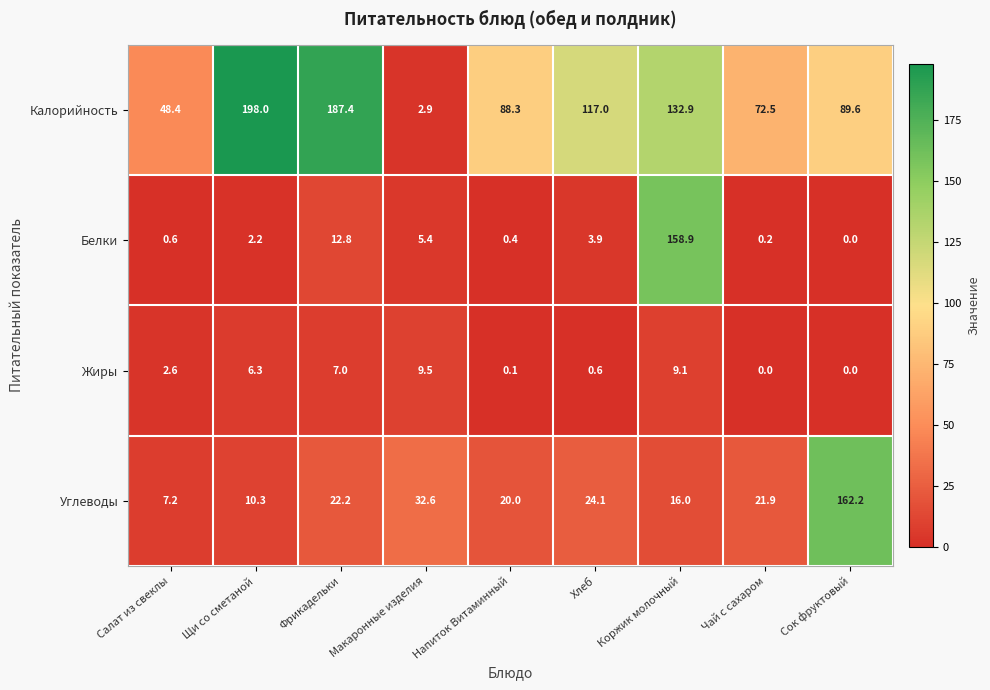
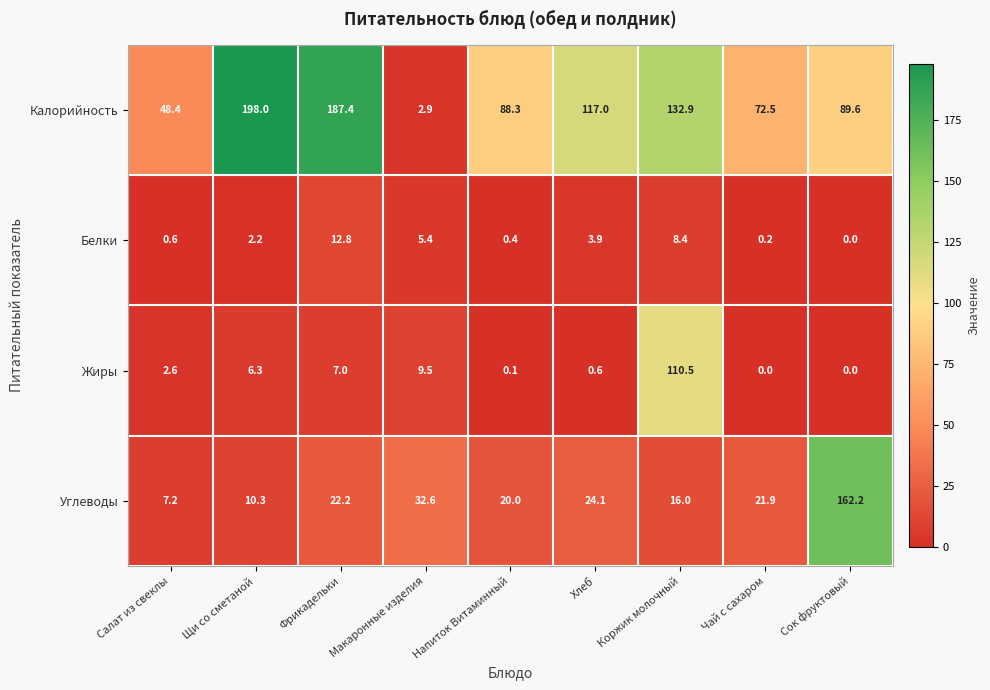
  {
    "Калорийность": {
      "Салат из свеклы": 48.4,
      "Щи со сметаной": 198.0,
      "Фрикадельки": 187.4,
      "Макаронные изделия": 2.9,
      "Напиток Витаминный": 88.3,
      "Хлеб": 117.0,
      "Коржик молочный": 132.9,
      "Чай с сахаром": 72.5,
      "Сок фруктовый": 89.6
    },
    "Белки": {
      "Салат из свеклы": 0.6,
      "Щи со сметаной": 2.2,
      "Фрикадельки": 12.8,
      "Макаронные изделия": 5.4,
      "Напиток Витаминный": 0.4,
      "Хлеб": 3.9,
-     "Коржик молочный": 158.9,
+     "Коржик молочный": 8.4,
      "Чай с сахаром": 0.2,
      "Сок фруктовый": 0.0
    },
    "Жиры": {
      "Салат из свеклы": 2.6,
      "Щи со сметаной": 6.3,
      "Фрикадельки": 7.0,
      "Макаронные изделия": 9.5,
      "Напиток Витаминный": 0.1,
      "Хлеб": 0.6,
-     "Коржик молочный": 9.1,
+     "Коржик молочный": 110.5,
      "Чай с сахаром": 0.0,
      "Сок фруктовый": 0.0
    },
    "Углеводы": {
      "Салат из свеклы": 7.2,
      "Щи со сметаной": 10.3,
      "Фрикадельки": 22.2,
      "Макаронные изделия": 32.6,
      "Напиток Витаминный": 20.0,
      "Хлеб": 24.1,
      "Коржик молочный": 16.0,
      "Чай с сахаром": 21.9,
      "Сок фруктовый": 162.2
    }
  }
